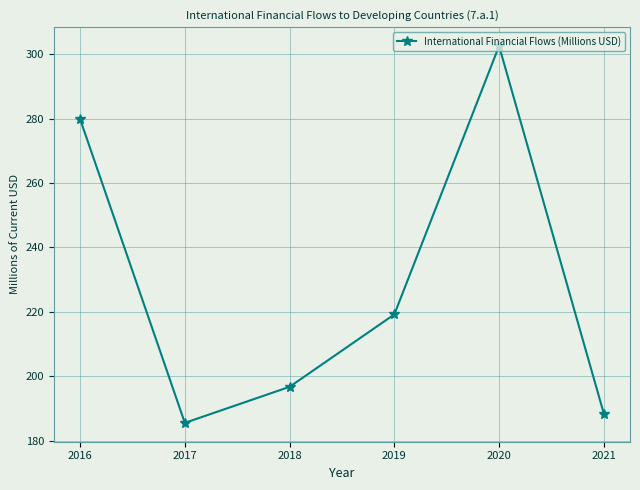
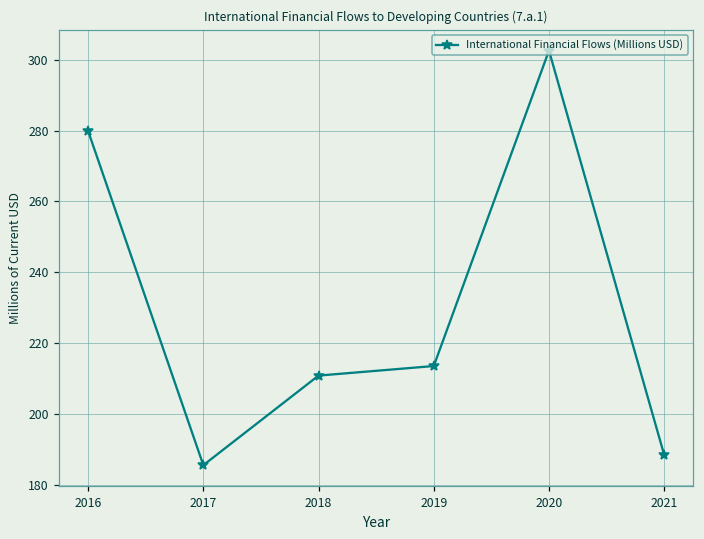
  {
    "2016": 280,
    "2017": 186,
-   "2018": 197,
-   "2019": 219,
+   "2018": 211,
+   "2019": 214,
    "2021": 188
  }
